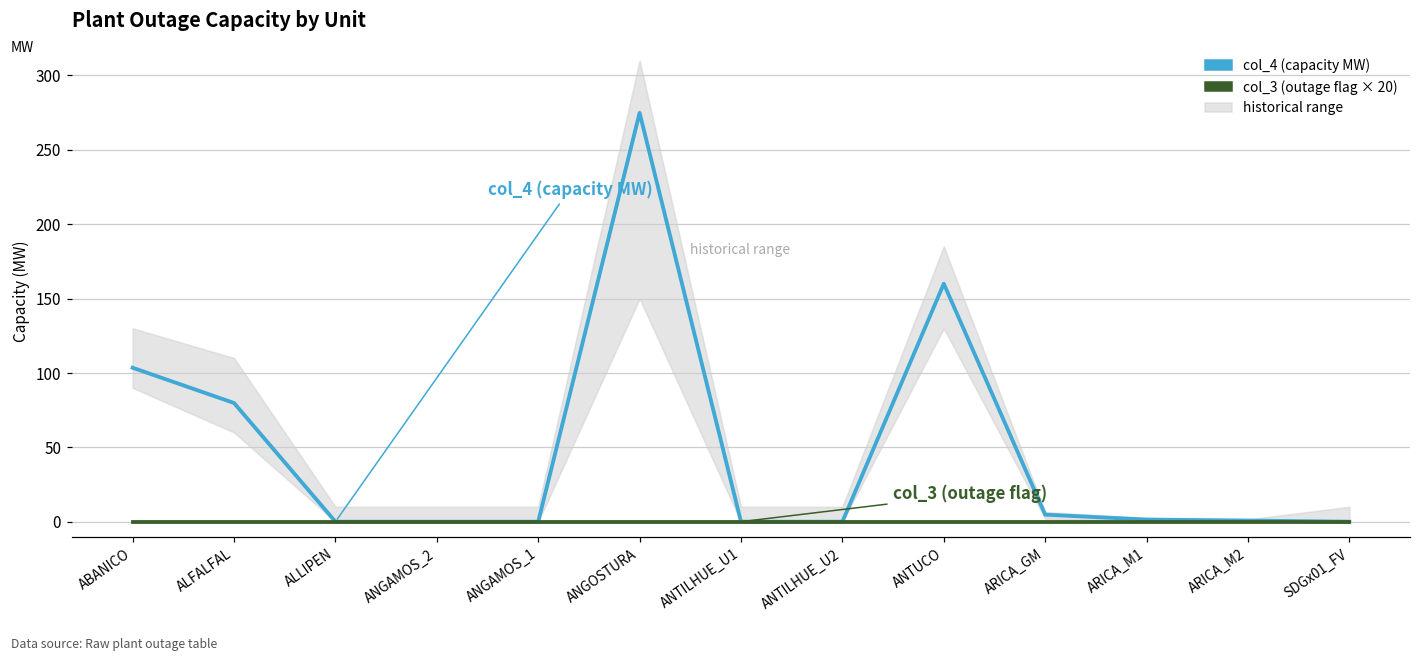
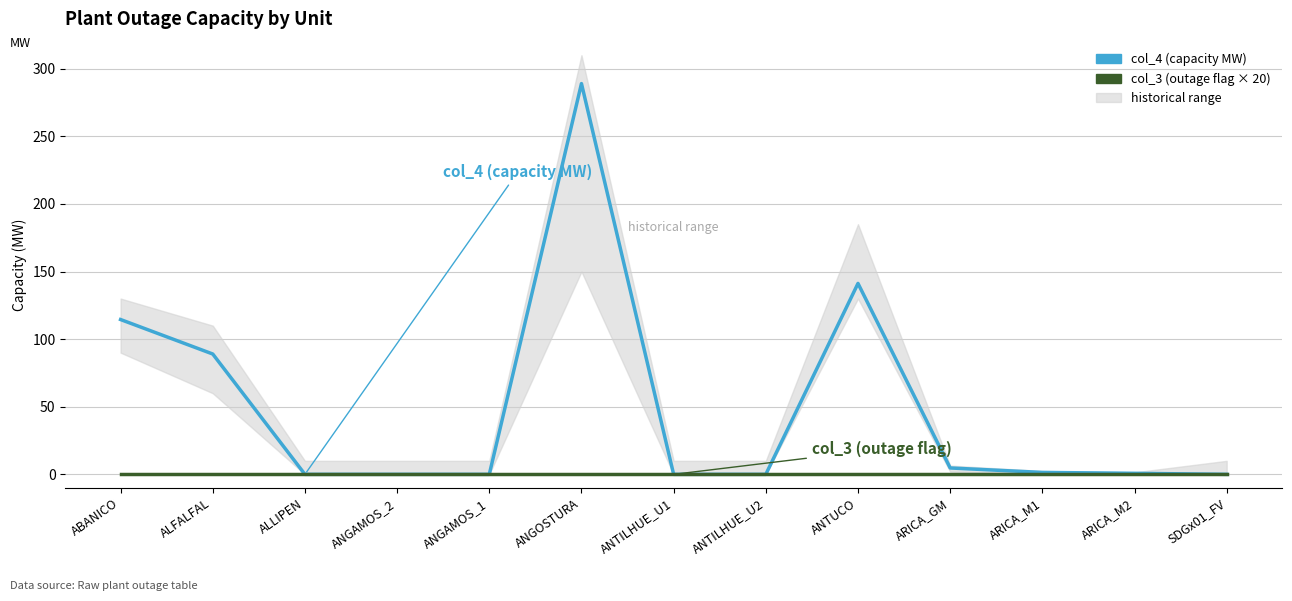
  {
    "col_4 (capacity MW)": {
-     "ABANICO": 104,
-     "ALFALFAL": 80,
-     "ANGOSTURA": 275,
-     "ANTUCO": 160
+     "ABANICO": 115,
+     "ALFALFAL": 89,
+     "ANGOSTURA": 289,
+     "ANTUCO": 141
    },
    "col_3 (outage flag × 20)": {
      "ABANICO": 0,
      "ALFALFAL": 0,
      "ANGOSTURA": 0
    }
  }
